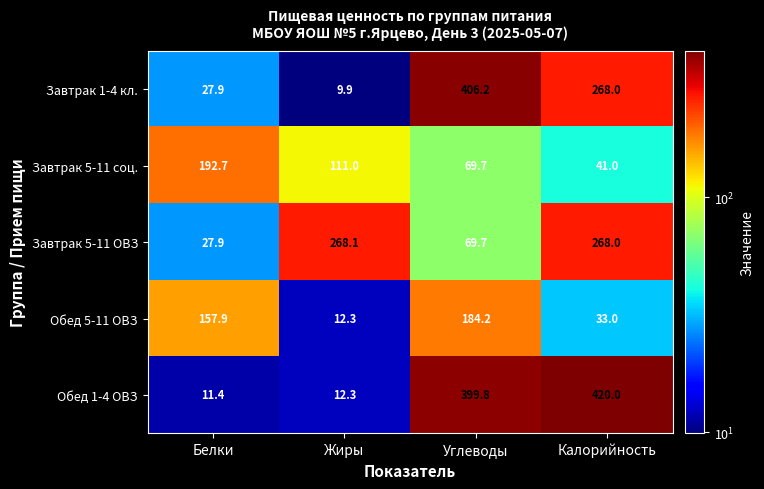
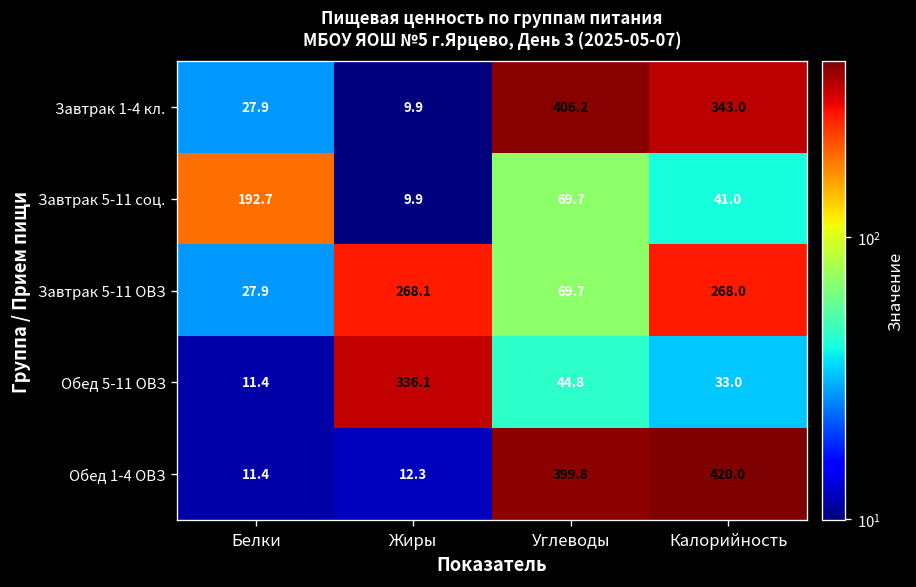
  {
    "Завтрак 1-4 кл.": {
      "Белки": 27.9,
      "Жиры": 9.9,
      "Углеводы": 406.2,
-     "Калорийность": 268.0
+     "Калорийность": 343.0
    },
    "Завтрак 5-11 соц.": {
      "Белки": 192.7,
-     "Жиры": 111.0,
+     "Жиры": 9.9,
      "Углеводы": 69.7,
      "Калорийность": 41.0
    },
    "Завтрак 5-11 ОВЗ": {
      "Белки": 27.9,
      "Жиры": 268.1,
      "Углеводы": 69.7,
      "Калорийность": 268.0
    },
    "Обед 5-11 ОВЗ": {
-     "Белки": 157.9,
-     "Жиры": 12.3,
-     "Углеводы": 184.2,
+     "Белки": 11.4,
+     "Жиры": 336.1,
+     "Углеводы": 44.8,
      "Калорийность": 33.0
    },
    "Обед 1-4 ОВЗ": {
      "Белки": 11.4,
      "Жиры": 12.3,
      "Углеводы": 399.8,
      "Калорийность": 420.0
    }
  }
